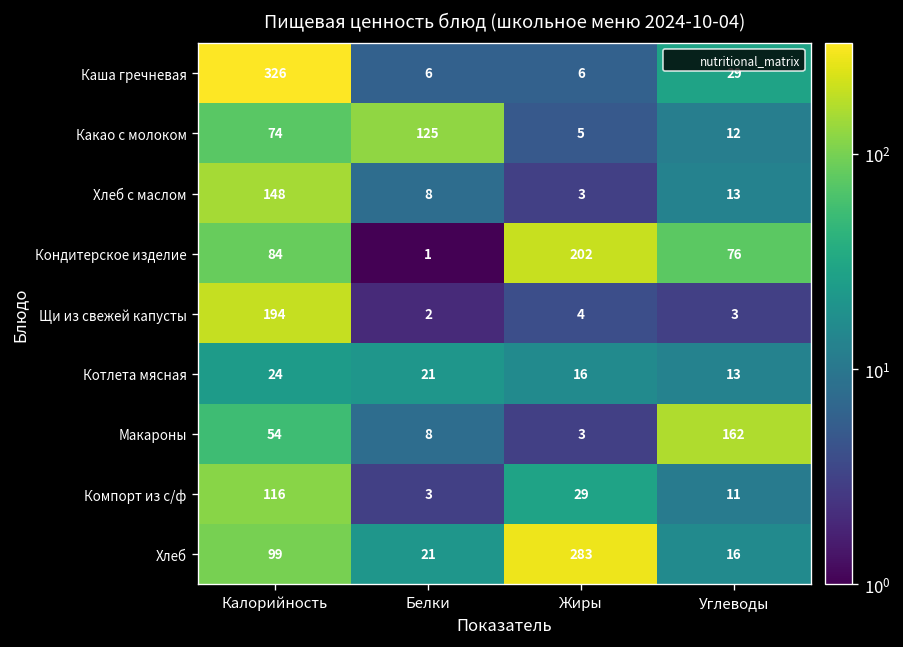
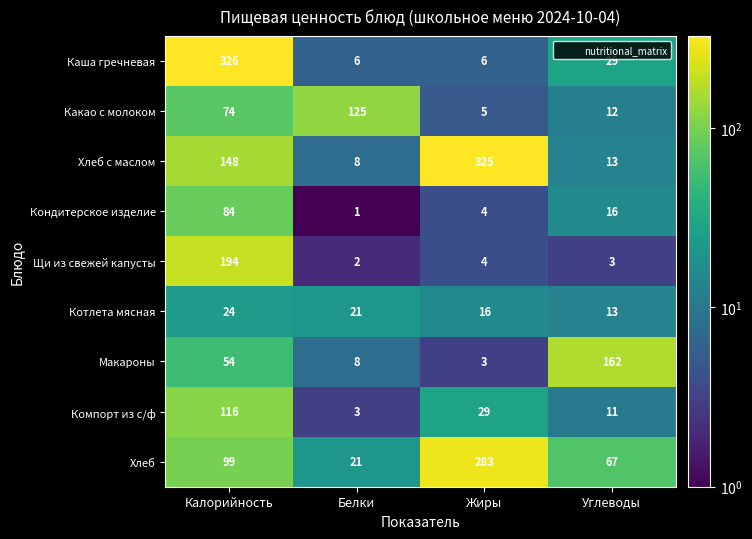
  {
    "Каша гречневая": {
      "Калорийность": 326,
      "Белки": 6,
      "Жиры": 6
    },
    "Какао с молоком": {
      "Калорийность": 74,
      "Белки": 125,
      "Жиры": 5,
      "Углеводы": 12
    },
    "Хлеб с маслом": {
      "Калорийность": 148,
      "Белки": 8,
-     "Жиры": 3,
+     "Жиры": 325,
      "Углеводы": 13
    },
    "Кондитерское изделие": {
      "Калорийность": 84,
      "Белки": 1,
-     "Жиры": 202,
-     "Углеводы": 76
+     "Жиры": 4,
+     "Углеводы": 16
    },
    "Щи из свежей капусты": {
      "Калорийность": 194,
      "Белки": 2,
      "Жиры": 4,
      "Углеводы": 3
    },
    "Котлета мясная": {
      "Калорийность": 24,
      "Белки": 21,
      "Жиры": 16,
      "Углеводы": 13
    },
    "Макароны": {
      "Калорийность": 54,
      "Белки": 8,
      "Жиры": 3,
      "Углеводы": 162
    },
    "Компорт из с/ф": {
      "Калорийность": 116,
      "Белки": 3,
      "Жиры": 29,
      "Углеводы": 11
    },
    "Хлеб": {
      "Калорийность": 99,
      "Белки": 21,
      "Жиры": 283,
-     "Углеводы": 16
+     "Углеводы": 67
    }
  }
